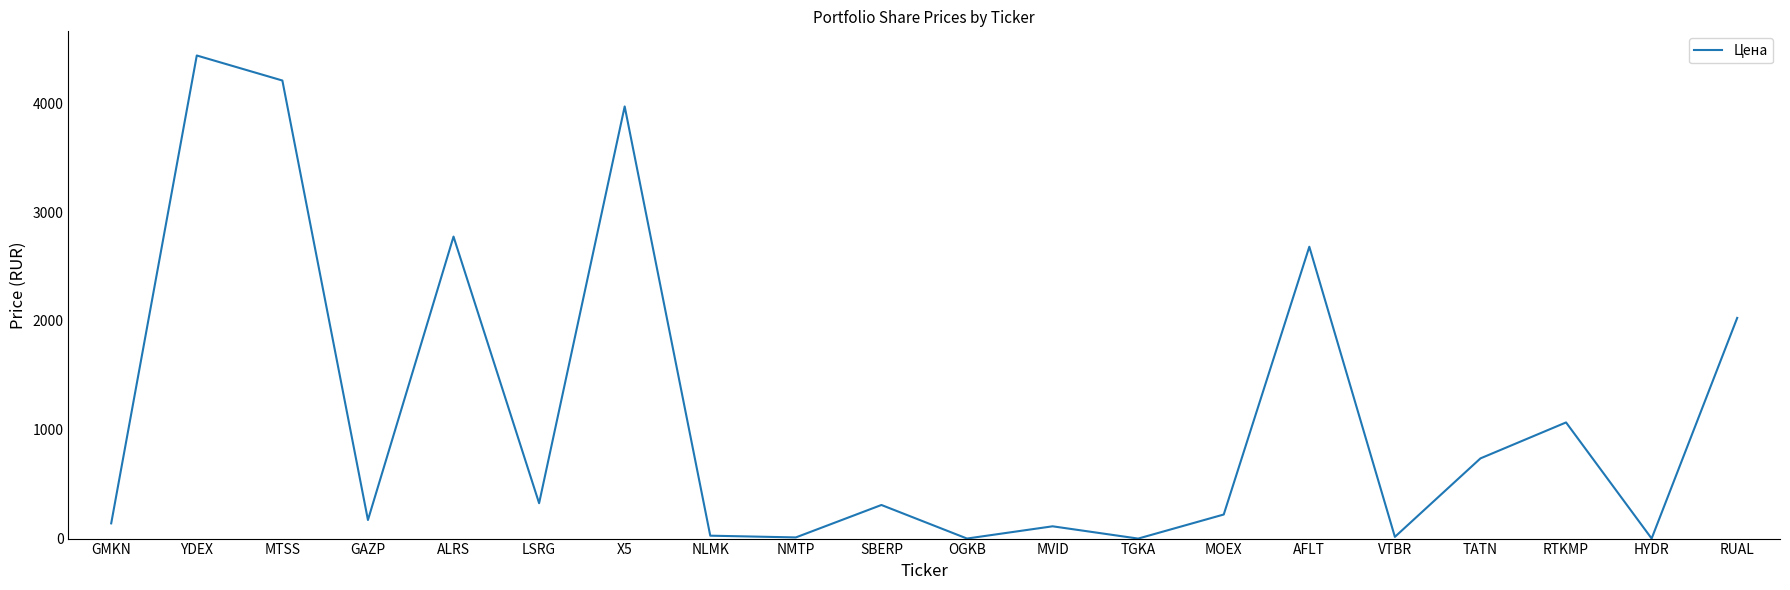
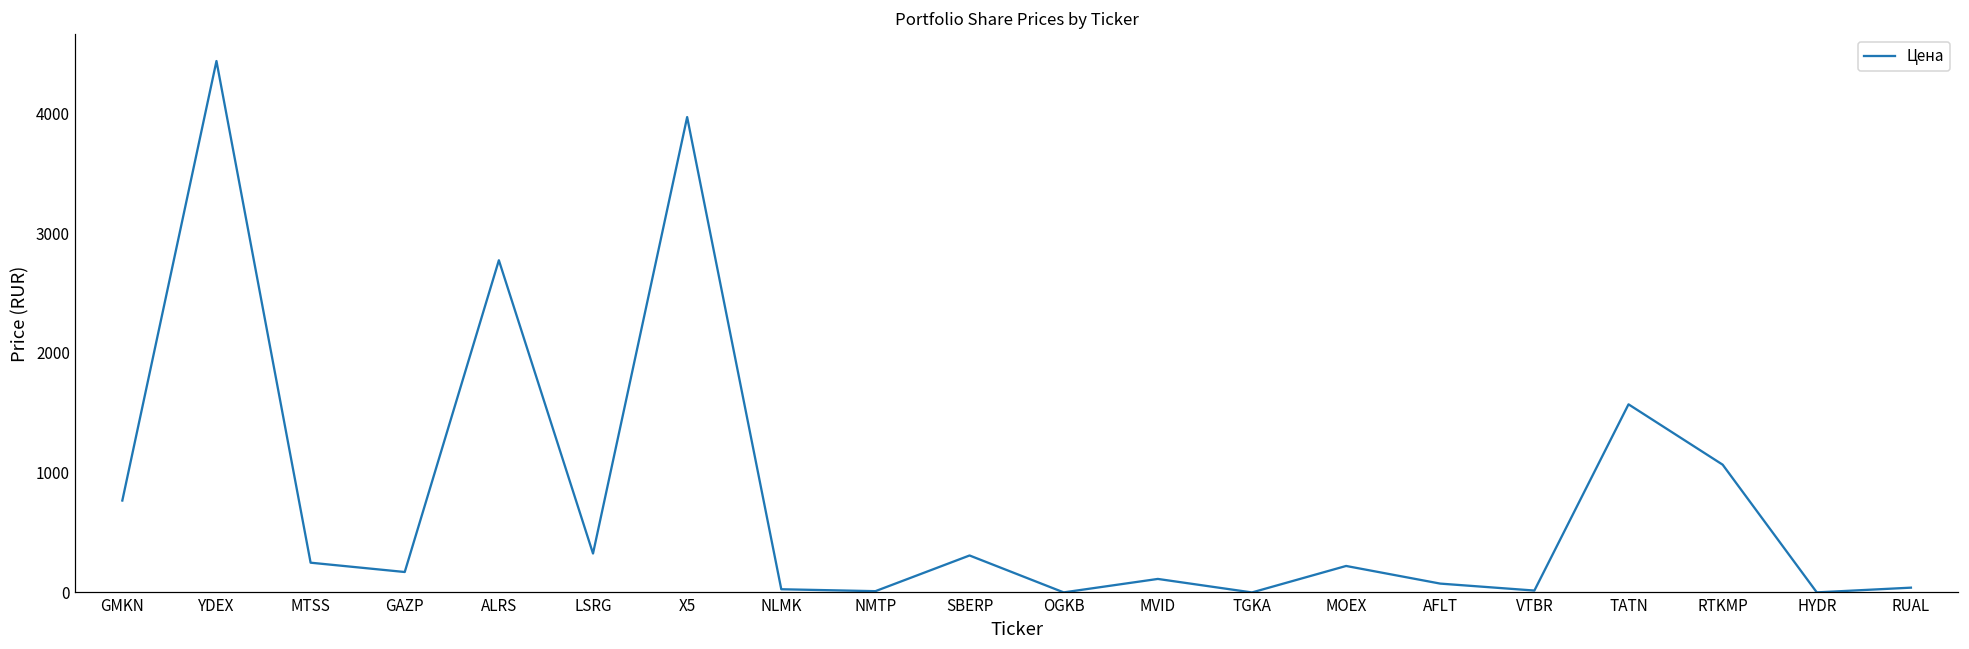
  {
-   "GMKN": 140,
+   "GMKN": 770,
    "YDEX": 4440,
-   "MTSS": 4210,
+   "MTSS": 250,
    "GAZP": 170,
    "ALRS": 2770,
    "LSRG": 330,
    "X5": 3970,
    "NLMK": 30,
    "NMTP": 10,
    "SBERP": 310,
    "OGKB": 0,
    "MVID": 110,
    "TGKA": 0,
    "MOEX": 220,
-   "AFLT": 2680,
+   "AFLT": 70,
    "VTBR": 20,
-   "TATN": 740,
+   "TATN": 1570,
    "RTKMP": 1070,
    "HYDR": 0,
-   "RUAL": 2030
+   "RUAL": 40
  }
